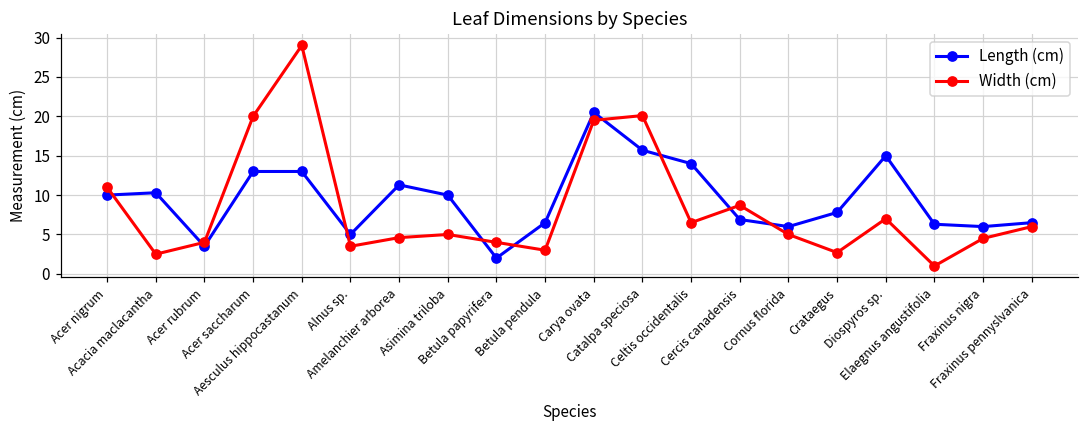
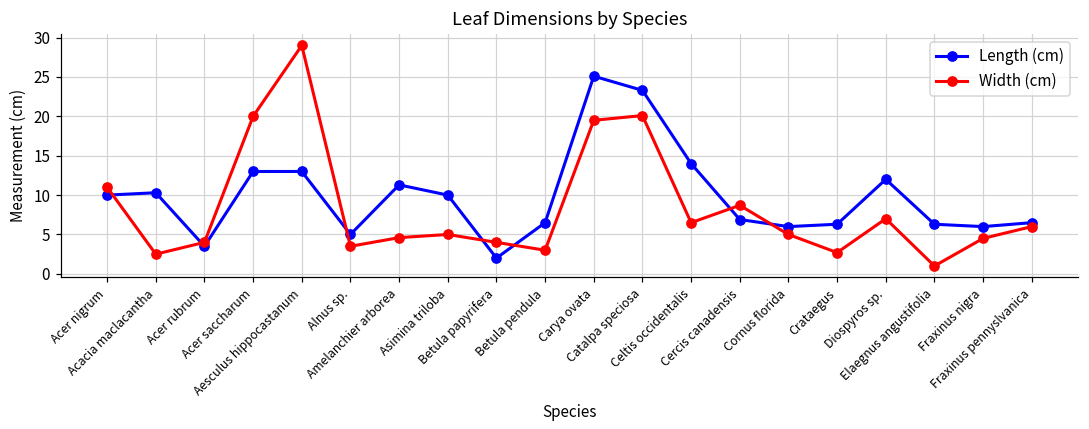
  {
    "Length (cm)": {
      "Acer nigrum": 10,
      "Acacia maclacantha": 10,
      "Acer rubrum": 4,
      "Acer saccharum": 13,
      "Aesculus hippocastanum": 13,
      "Alnus sp.": 5,
      "Amelanchier arborea": 11,
      "Asimina triloba": 10,
      "Betula papyrifera": 2,
      "Betula pendula": 7,
-     "Carya ovata": 21,
-     "Catalpa speciosa": 16,
+     "Carya ovata": 25,
+     "Catalpa speciosa": 23,
      "Celtis occidentalis": 14,
      "Cercis canadensis": 7,
      "Cornus florida": 6,
-     "Crataegus": 8,
-     "Diospyros sp.": 15,
+     "Crataegus": 6,
+     "Diospyros sp.": 12,
      "Elaegnus angustifolia": 6,
      "Fraxinus nigra": 6,
      "Fraxinus pennyslvanica": 7
    },
    "Width (cm)": {
      "Acer nigrum": 11,
      "Acacia maclacantha": 3,
      "Acer rubrum": 4,
      "Acer saccharum": 20,
      "Aesculus hippocastanum": 29,
      "Alnus sp.": 4,
      "Amelanchier arborea": 5,
      "Asimina triloba": 5,
      "Betula papyrifera": 4,
      "Betula pendula": 3,
      "Carya ovata": 20,
      "Catalpa speciosa": 20,
      "Celtis occidentalis": 7,
      "Cercis canadensis": 9,
      "Cornus florida": 5,
      "Crataegus": 3,
      "Diospyros sp.": 7,
      "Elaegnus angustifolia": 1,
      "Fraxinus nigra": 5,
      "Fraxinus pennyslvanica": 6
    }
  }
